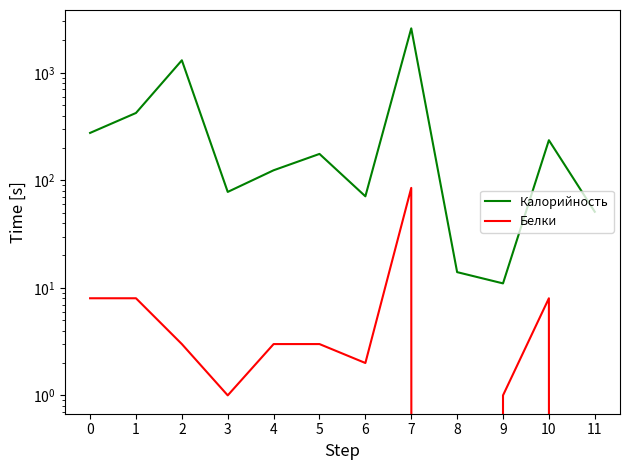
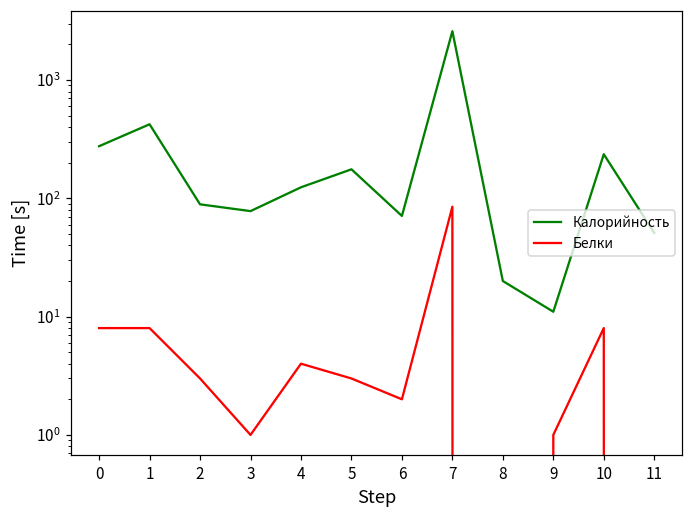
  {
    "Калорийность": {
      "0": 280,
      "1": 420,
-     "2": 1300,
+     "2": 90,
      "3": 80,
      "4": 120,
      "5": 180,
      "6": 70,
      "7": 2600,
-     "8": 14,
+     "8": 20,
      "9": 11,
      "10": 240
    },
    "Белки": {
      "0": 8,
      "1": 8,
      "2": 3,
      "3": 1,
-     "4": 3,
+     "4": 4,
      "5": 3,
      "6": 2,
      "7": 90,
      "9": 1,
      "10": 8
    }
  }
